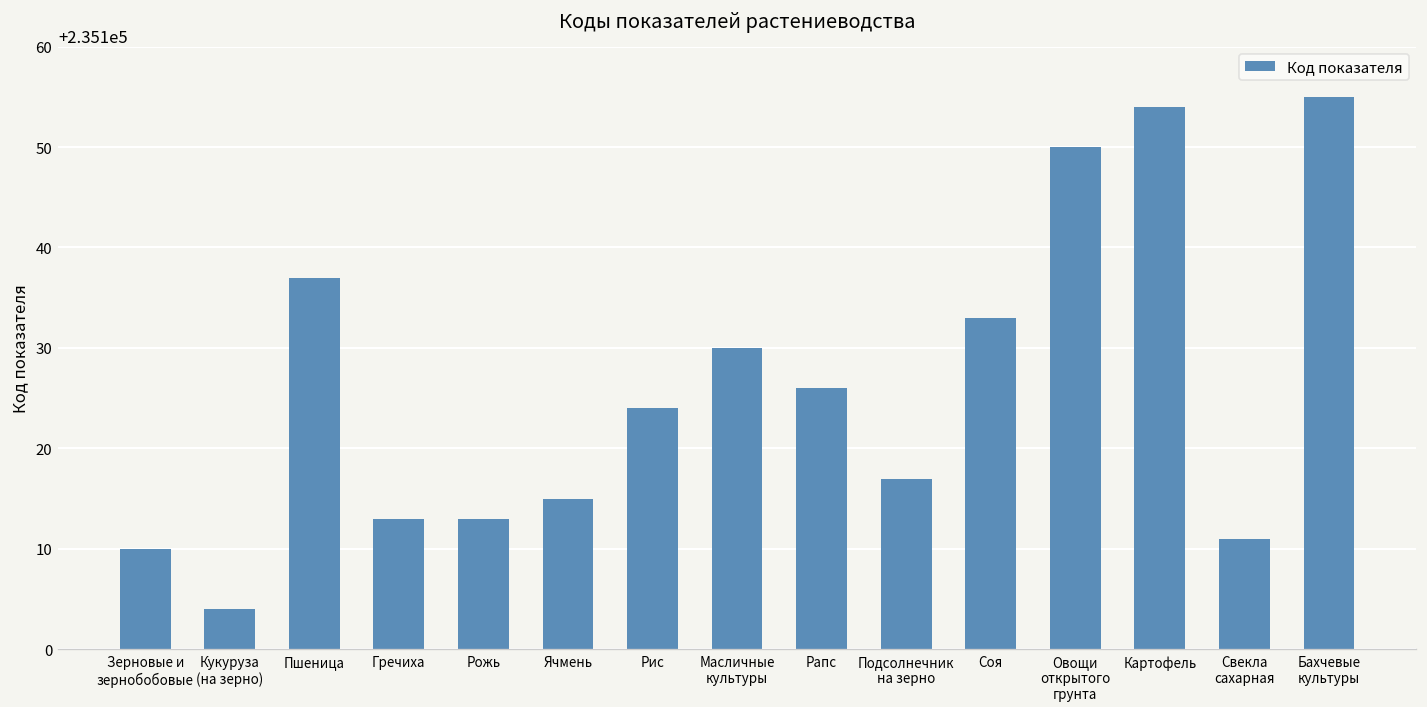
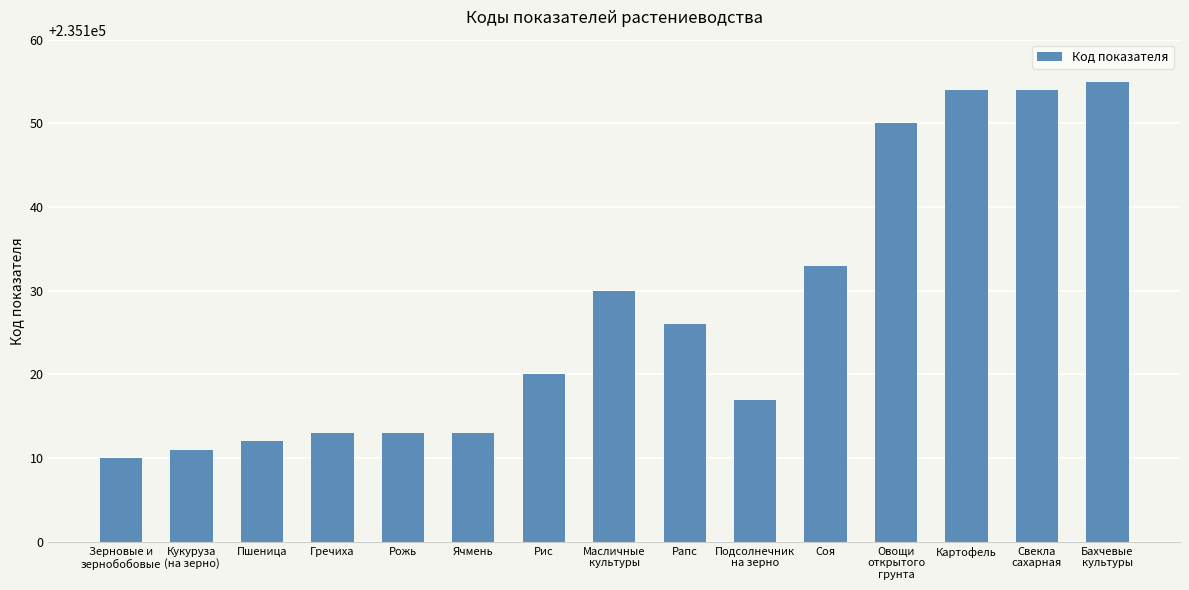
  {
    "Зерновые и зернобобовые": 235110,
-   "Кукуруза (на зерно)": 235104,
-   "Пшеница": 235137,
+   "Кукуруза (на зерно)": 235111,
+   "Пшеница": 235112,
    "Гречиха": 235113,
    "Рожь": 235113,
-   "Ячмень": 235115,
-   "Рис": 235124,
+   "Ячмень": 235113,
+   "Рис": 235120,
    "Масличные культуры": 235130,
    "Рапс": 235126,
    "Подсолнечник на зерно": 235117,
    "Соя": 235133,
    "Овощи открытого грунта": 235150,
    "Картофель": 235154,
-   "Свекла сахарная": 235111,
+   "Свекла сахарная": 235154,
    "Бахчевые культуры": 235155
  }
